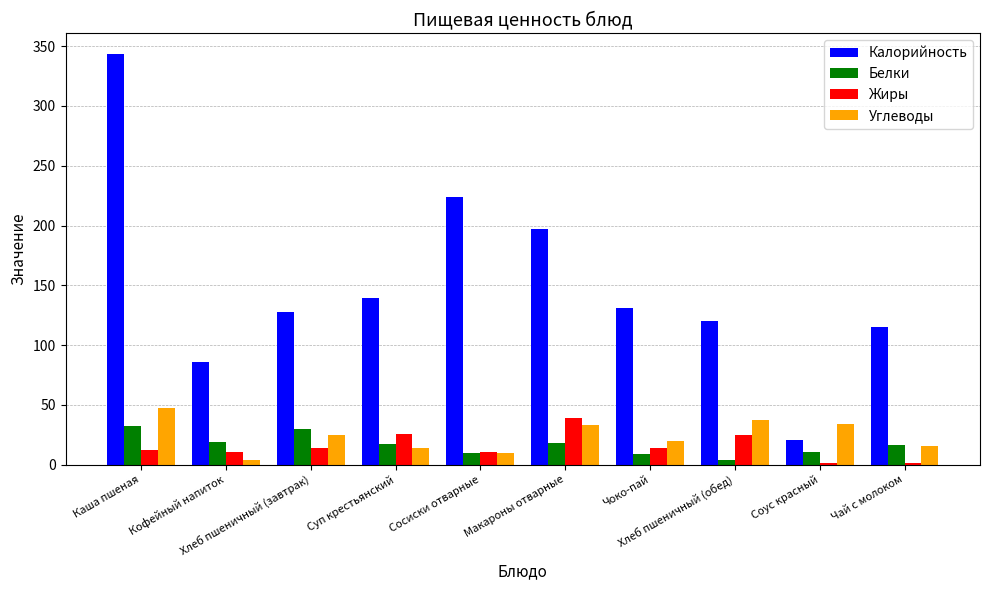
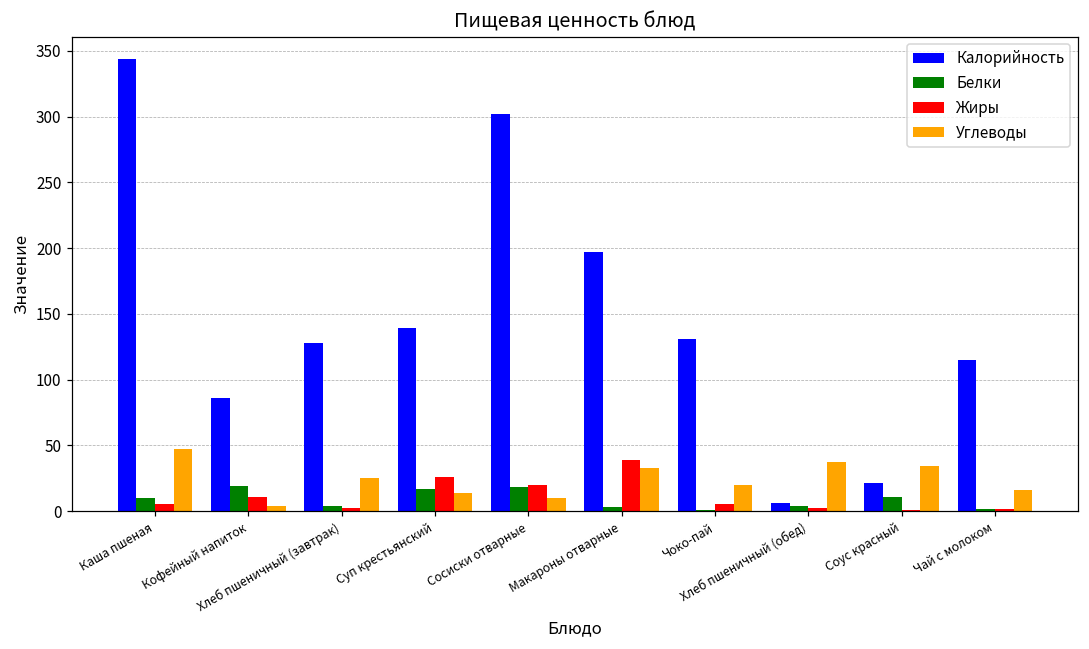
  {
    "Калорийность": {
      "Каша пшеная": 344,
      "Кофейный напиток": 86,
      "Хлеб пшеничный (завтрак)": 128,
      "Суп крестьянский": 139,
-     "Сосиски отварные": 224,
+     "Сосиски отварные": 302,
      "Макароны отварные": 197,
      "Чоко-пай": 131,
-     "Хлеб пшеничный (обед)": 120,
+     "Хлеб пшеничный (обед)": 6,
      "Соус красный": 21,
      "Чай с молоком": 115
    },
    "Белки": {
-     "Каша пшеная": 32,
+     "Каша пшеная": 10,
      "Кофейный напиток": 19,
-     "Хлеб пшеничный (завтрак)": 30,
+     "Хлеб пшеничный (завтрак)": 4,
      "Суп крестьянский": 17,
-     "Сосиски отварные": 10,
-     "Макароны отварные": 18,
-     "Чоко-пай": 9,
+     "Сосиски отварные": 18,
+     "Макароны отварные": 3,
+     "Чоко-пай": 1,
      "Хлеб пшеничный (обед)": 4,
      "Соус красный": 11,
-     "Чай с молоком": 17
+     "Чай с молоком": 1
    },
    "Жиры": {
-     "Каша пшеная": 13,
+     "Каша пшеная": 6,
      "Кофейный напиток": 11,
-     "Хлеб пшеничный (завтрак)": 14,
+     "Хлеб пшеничный (завтрак)": 2,
      "Суп крестьянский": 26,
-     "Сосиски отварные": 11,
+     "Сосиски отварные": 20,
      "Макароны отварные": 39,
-     "Чоко-пай": 14,
-     "Хлеб пшеничный (обед)": 25
+     "Чоко-пай": 5,
+     "Хлеб пшеничный (обед)": 2
    },
    "Углеводы": {
      "Каша пшеная": 47,
      "Кофейный напиток": 4,
      "Хлеб пшеничный (завтрак)": 25,
      "Суп крестьянский": 14,
      "Сосиски отварные": 10,
      "Макароны отварные": 33,
      "Чоко-пай": 20,
      "Хлеб пшеничный (обед)": 37,
      "Соус красный": 34,
      "Чай с молоком": 16
    }
  }
